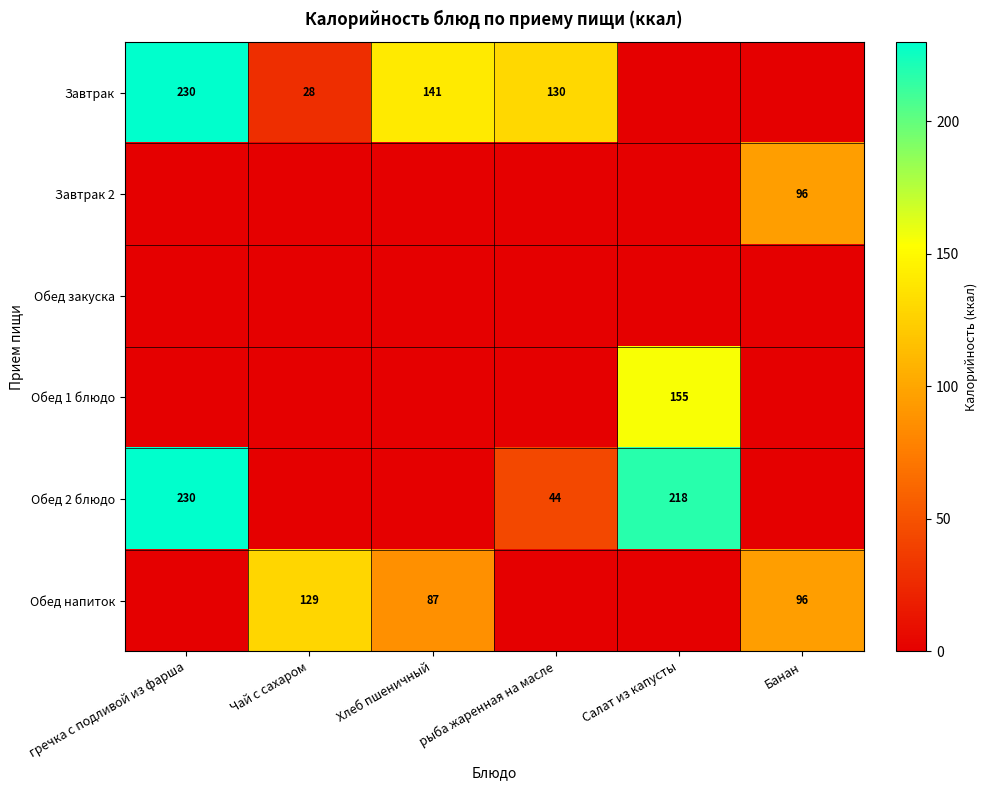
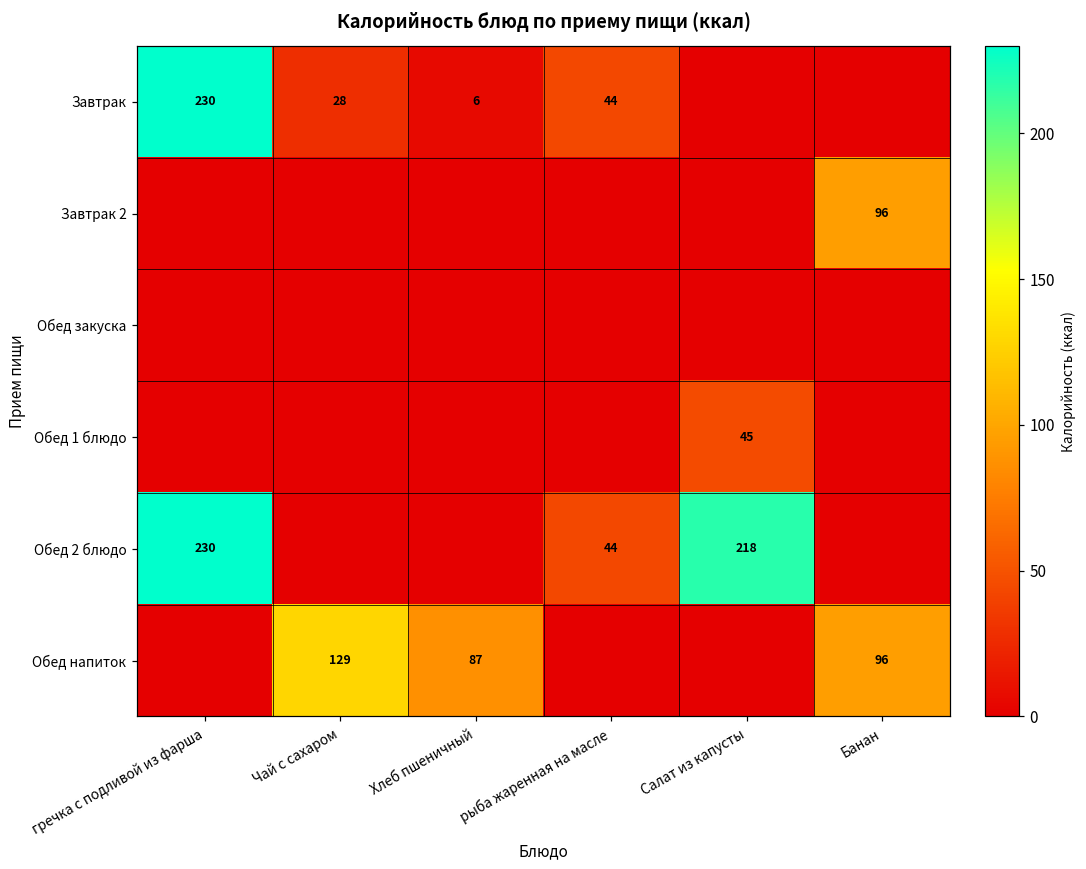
  {
    "Завтрак": {
      "гречка с подливой из фарша": 230,
      "Чай с сахаром": 28,
-     "Хлеб пшеничный": 141,
-     "рыба жаренная на масле": 130
+     "Хлеб пшеничный": 6,
+     "рыба жаренная на масле": 44
    },
    "Завтрак 2": {
      "Банан": 96
    },
    "Обед 1 блюдо": {
-     "Салат из капусты": 155
+     "Салат из капусты": 45
    },
    "Обед 2 блюдо": {
      "гречка с подливой из фарша": 230,
      "рыба жаренная на масле": 44,
      "Салат из капусты": 218
    },
    "Обед напиток": {
      "Чай с сахаром": 129,
      "Хлеб пшеничный": 87,
      "Банан": 96
    }
  }
